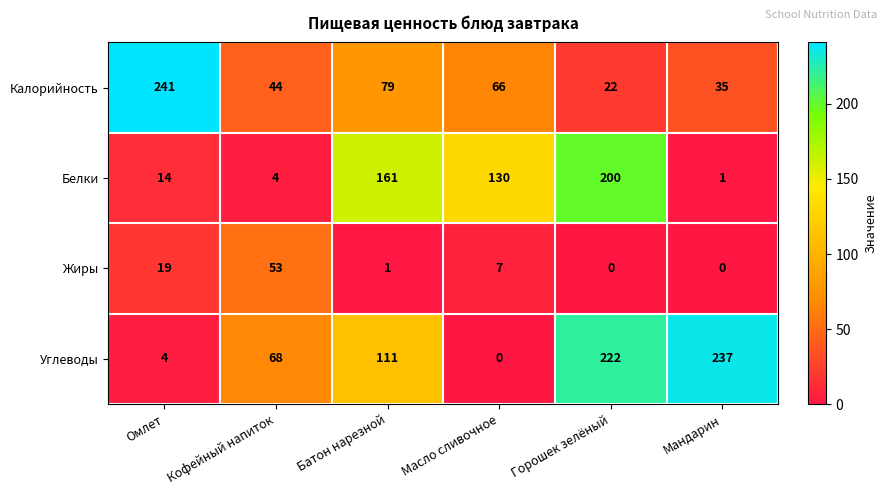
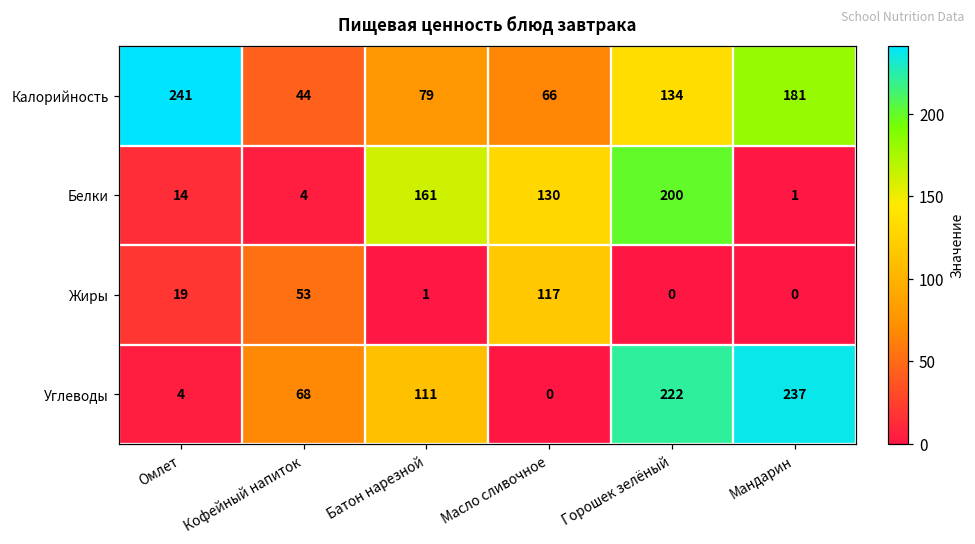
  {
    "Калорийность": {
      "Омлет": 241,
      "Кофейный напиток": 44,
      "Батон нарезной": 79,
      "Масло сливочное": 66,
-     "Горошек зелёный": 22,
-     "Мандарин": 35
+     "Горошек зелёный": 134,
+     "Мандарин": 181
    },
    "Белки": {
      "Омлет": 14,
      "Кофейный напиток": 4,
      "Батон нарезной": 161,
      "Масло сливочное": 130,
      "Горошек зелёный": 200,
      "Мандарин": 1
    },
    "Жиры": {
      "Омлет": 19,
      "Кофейный напиток": 53,
      "Батон нарезной": 1,
-     "Масло сливочное": 7,
+     "Масло сливочное": 117,
      "Горошек зелёный": 0,
      "Мандарин": 0
    },
    "Углеводы": {
      "Омлет": 4,
      "Кофейный напиток": 68,
      "Батон нарезной": 111,
      "Масло сливочное": 0,
      "Горошек зелёный": 222,
      "Мандарин": 237
    }
  }
